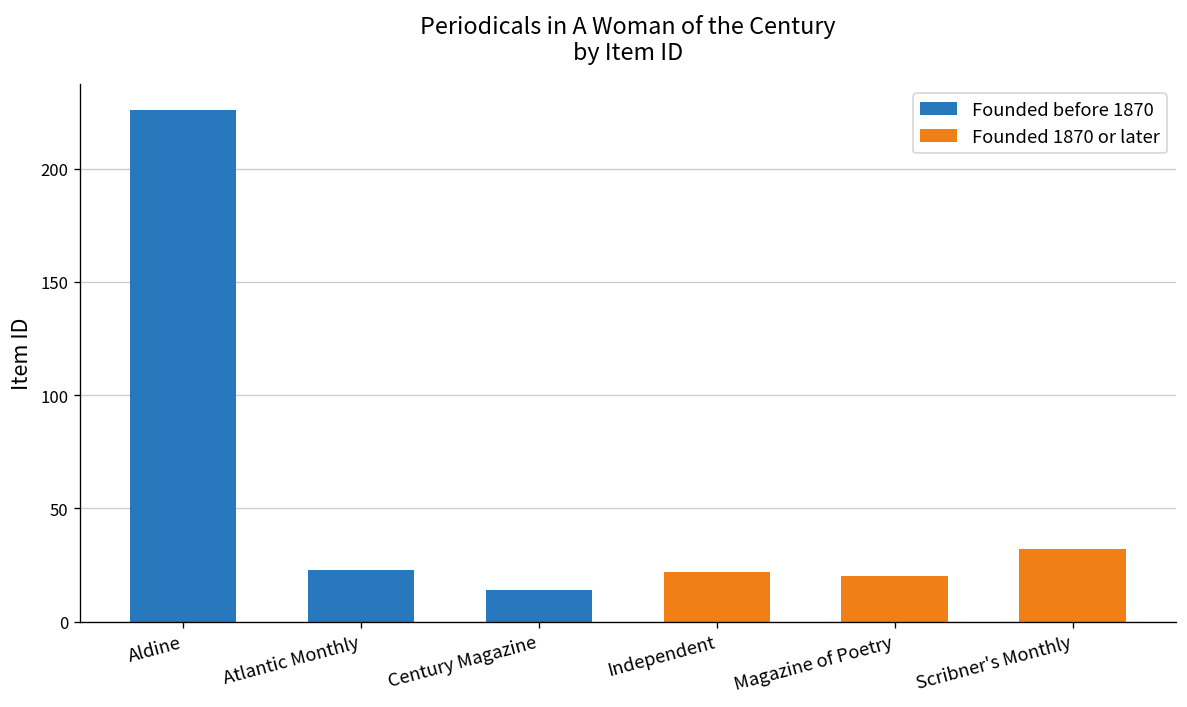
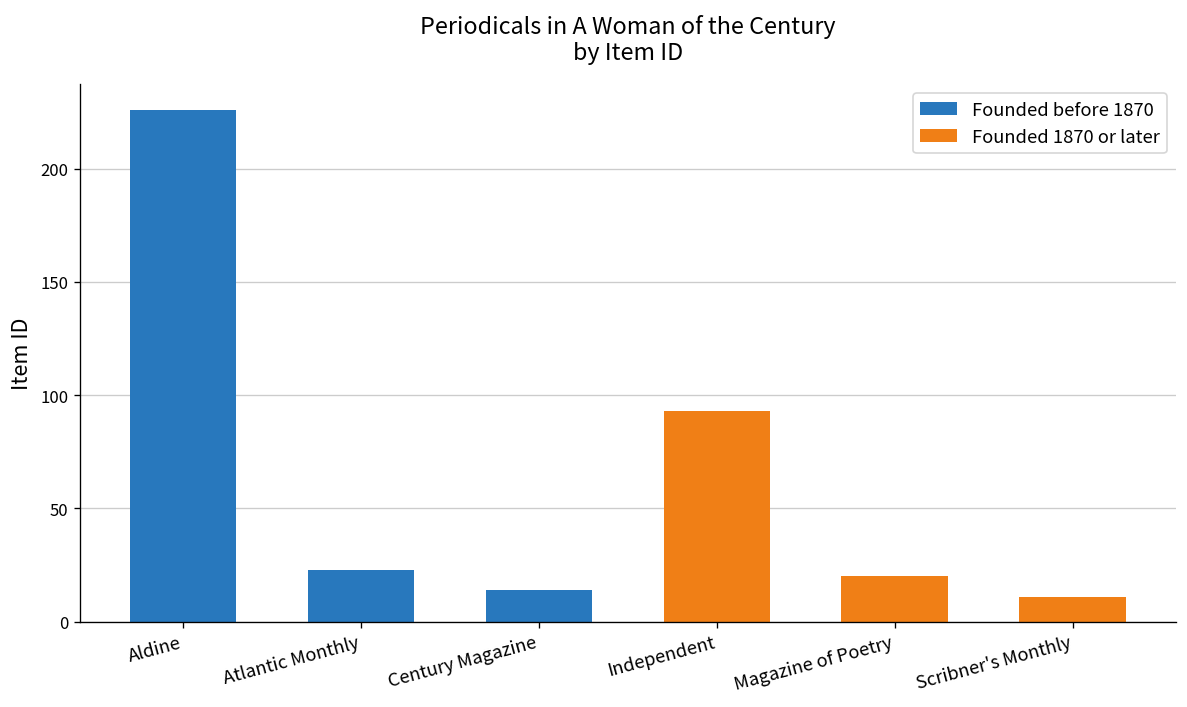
  {
    "Founded before 1870": {
      "Aldine": 226,
      "Atlantic Monthly": 23,
      "Century Magazine": 14,
      "Independent": 0,
      "Magazine of Poetry": 0,
      "Scribner's Monthly": 0
    },
    "Founded 1870 or later": {
      "Aldine": 0,
      "Atlantic Monthly": 0,
      "Century Magazine": 0,
-     "Independent": 22,
+     "Independent": 93,
      "Magazine of Poetry": 20,
-     "Scribner's Monthly": 32
+     "Scribner's Monthly": 11
    }
  }
